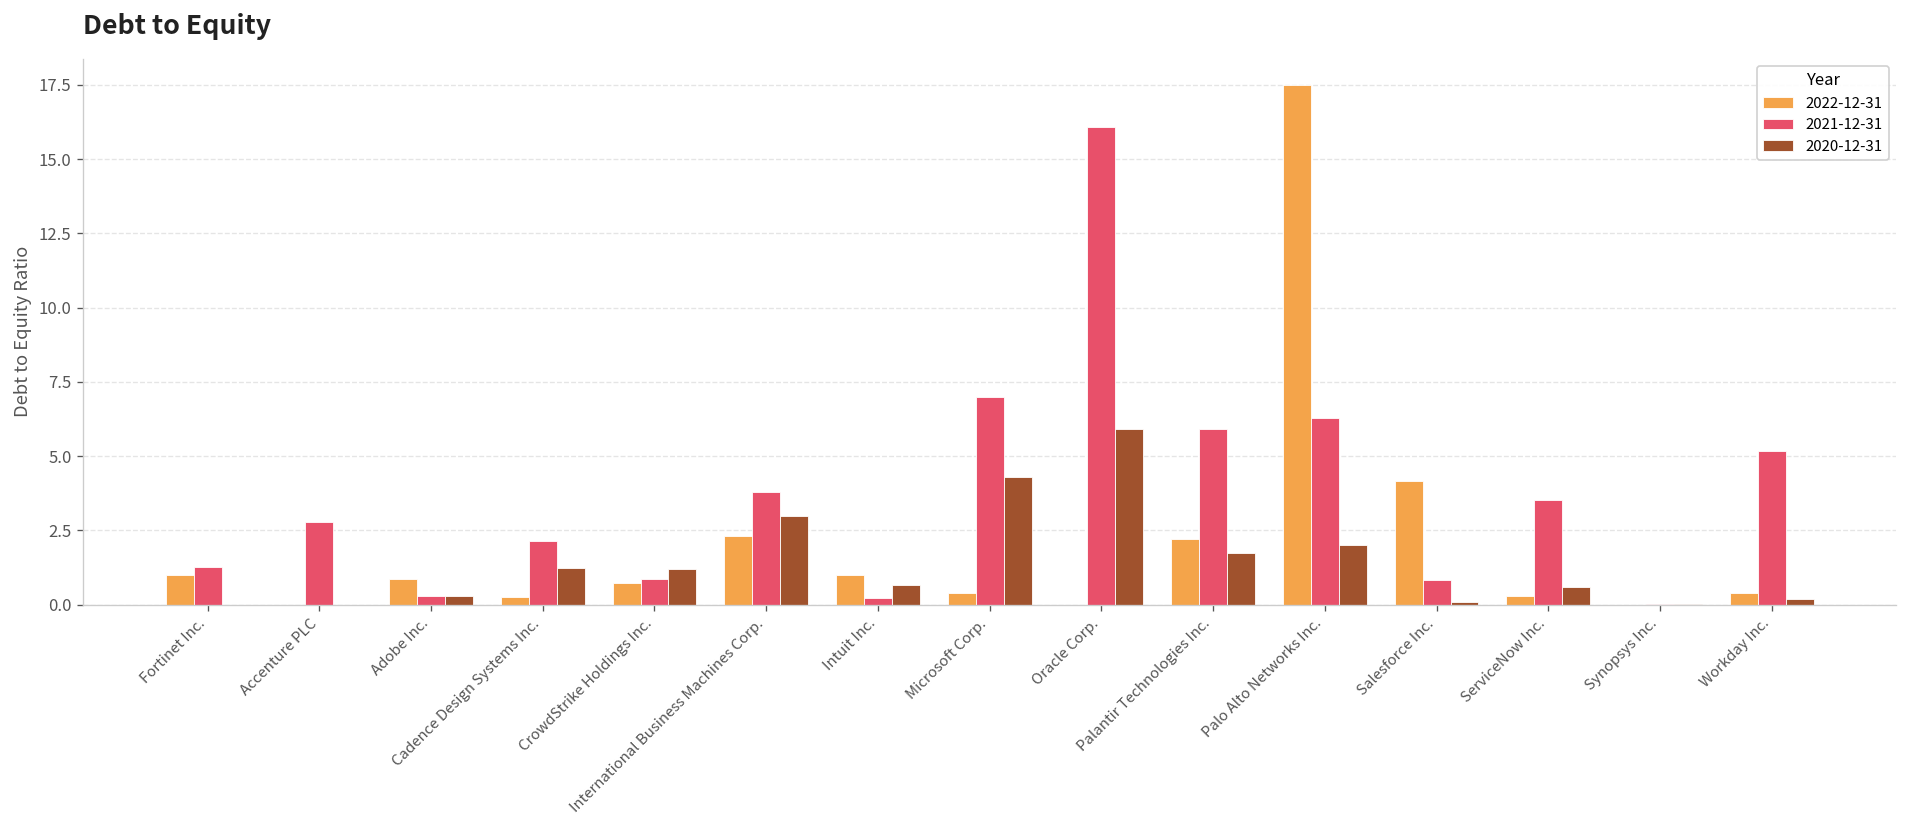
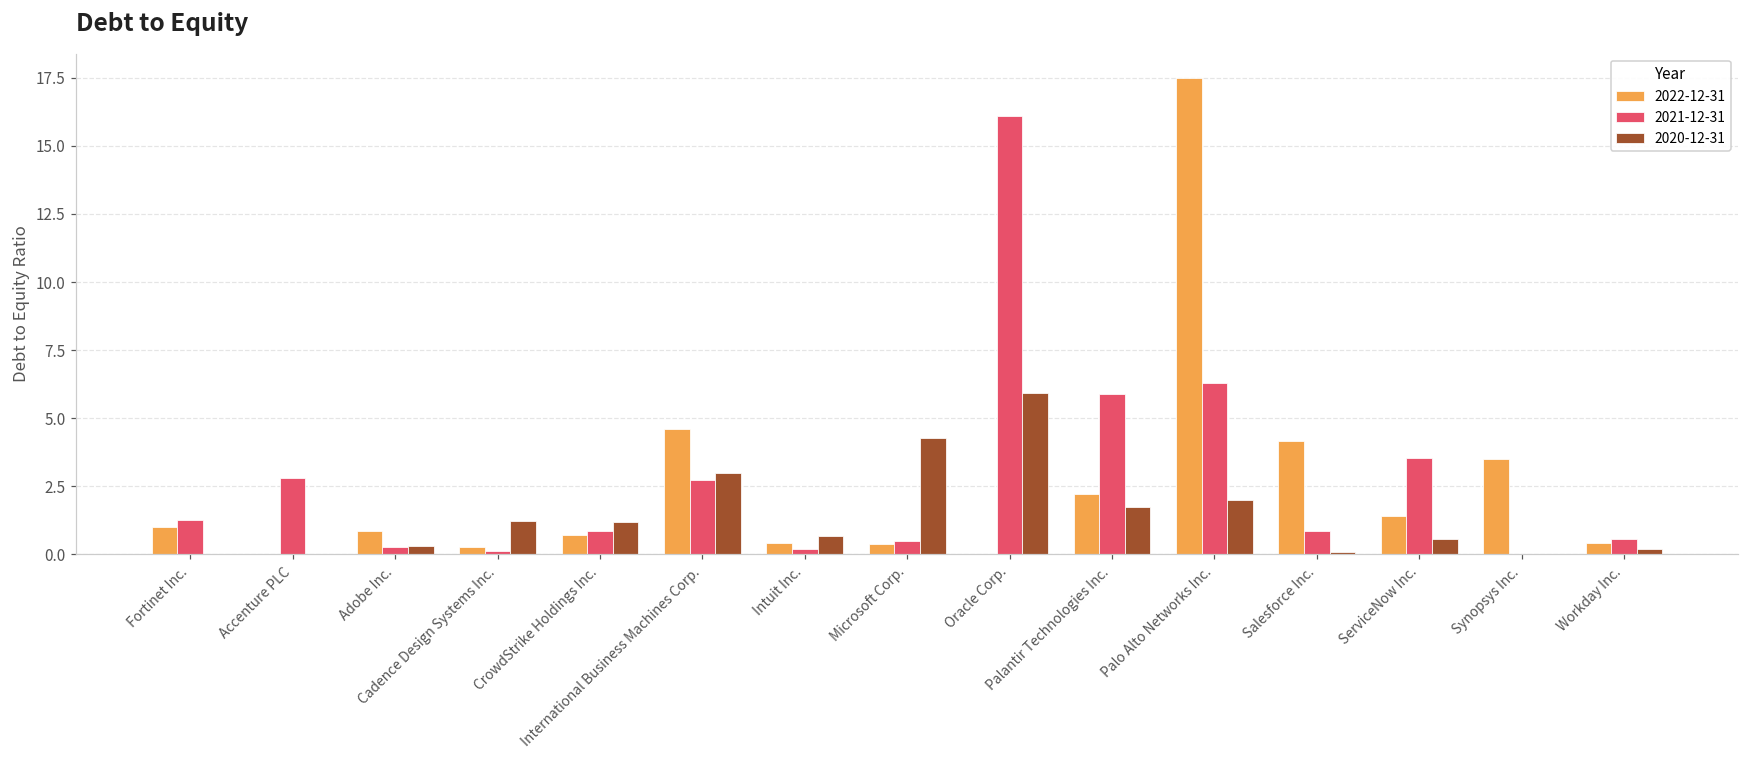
  {
    "2022-12-31": {
      "Fortinet Inc.": 1.0,
      "Accenture PLC": 0.0,
      "Adobe Inc.": 0.9,
      "Cadence Design Systems Inc.": 0.3,
      "CrowdStrike Holdings Inc.": 0.7,
-     "International Business Machines Corp.": 2.3,
-     "Intuit Inc.": 1.0,
+     "International Business Machines Corp.": 4.6,
+     "Intuit Inc.": 0.4,
      "Microsoft Corp.": 0.4,
      "Oracle Corp.": 0.0,
      "Palantir Technologies Inc.": 2.2,
      "Palo Alto Networks Inc.": 17.5,
      "Salesforce Inc.": 4.2,
-     "ServiceNow Inc.": 0.3,
-     "Synopsys Inc.": 0.0,
+     "ServiceNow Inc.": 1.4,
+     "Synopsys Inc.": 3.5,
      "Workday Inc.": 0.4
    },
    "2021-12-31": {
      "Fortinet Inc.": 1.3,
      "Accenture PLC": 2.8,
      "Adobe Inc.": 0.3,
-     "Cadence Design Systems Inc.": 2.2,
+     "Cadence Design Systems Inc.": 0.1,
      "CrowdStrike Holdings Inc.": 0.9,
-     "International Business Machines Corp.": 3.8,
+     "International Business Machines Corp.": 2.7,
      "Intuit Inc.": 0.2,
-     "Microsoft Corp.": 7.0,
+     "Microsoft Corp.": 0.5,
      "Oracle Corp.": 16.1,
      "Palantir Technologies Inc.": 5.9,
      "Palo Alto Networks Inc.": 6.3,
      "Salesforce Inc.": 0.8,
      "ServiceNow Inc.": 3.5,
-     "Workday Inc.": 5.2
+     "Workday Inc.": 0.6
    },
    "2020-12-31": {
      "Fortinet Inc.": 0.0,
      "Accenture PLC": 0.0,
      "Adobe Inc.": 0.3,
      "Cadence Design Systems Inc.": 1.2,
      "CrowdStrike Holdings Inc.": 1.2,
      "International Business Machines Corp.": 3.0,
      "Intuit Inc.": 0.7,
      "Microsoft Corp.": 4.3,
      "Oracle Corp.": 5.9,
      "Palantir Technologies Inc.": 1.8,
      "Palo Alto Networks Inc.": 2.0,
      "ServiceNow Inc.": 0.6,
      "Workday Inc.": 0.2
    }
  }
